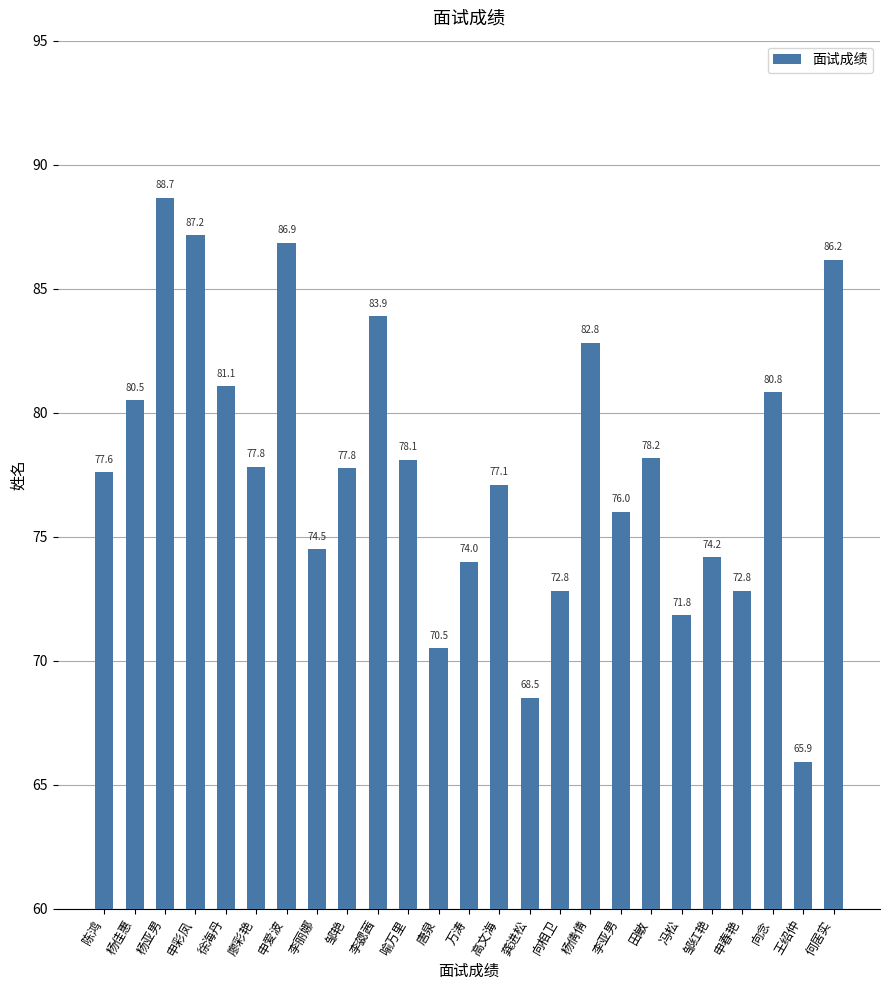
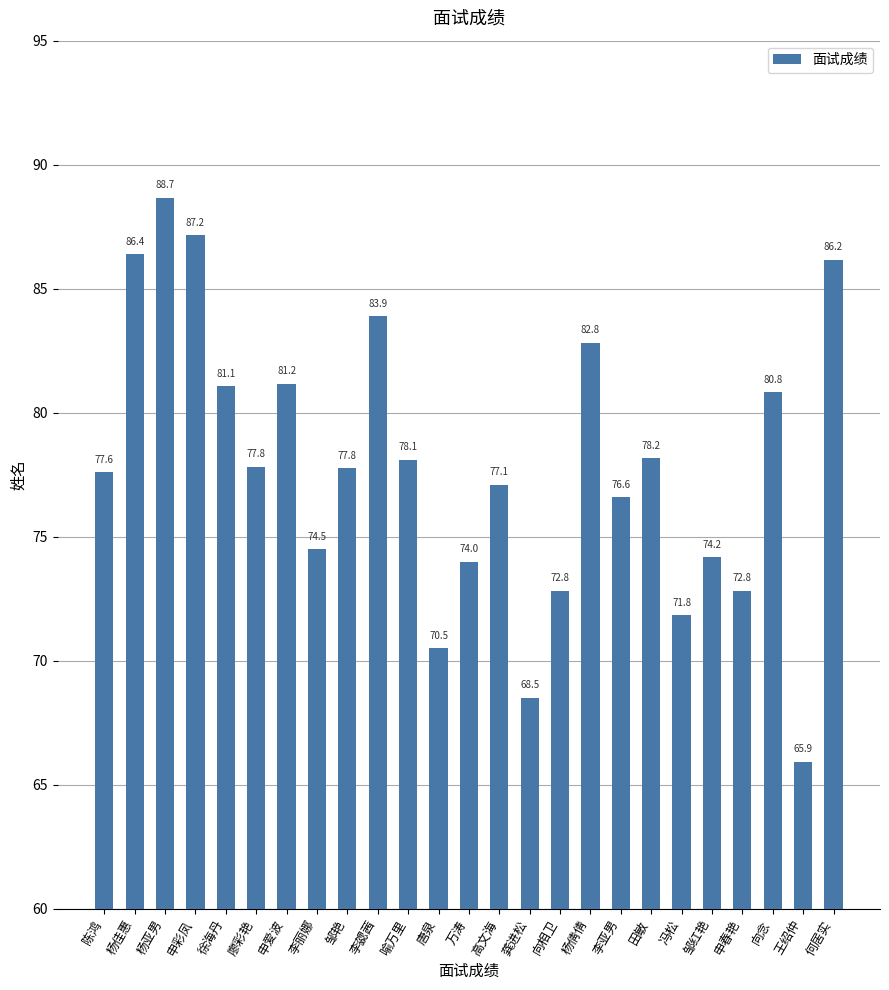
  {
    "陈鸿": 77.6,
-   "杨佳惠": 80.5,
+   "杨佳惠": 86.4,
    "杨亚男": 88.7,
    "申彩凤": 87.2,
    "徐海丹": 81.1,
    "廖彩艳": 77.8,
-   "申爱波": 86.9,
+   "申爱波": 81.2,
    "李丽娜": 74.5,
    "邹艳": 77.8,
    "李勰茜": 83.9,
    "喻万里": 78.1,
    "唐泉": 70.5,
    "万涛": 74.0,
    "高文海": 77.1,
    "龚进松": 68.5,
    "向相卫": 72.8,
    "杨倩倩": 82.8,
-   "李亚男": 76.0,
+   "李亚男": 76.6,
    "田敏": 78.2,
    "冯松": 71.8,
    "邹红艳": 74.2,
    "申春艳": 72.8,
    "向念": 80.8,
    "王绍仲": 65.9,
    "何居实": 86.2
  }
